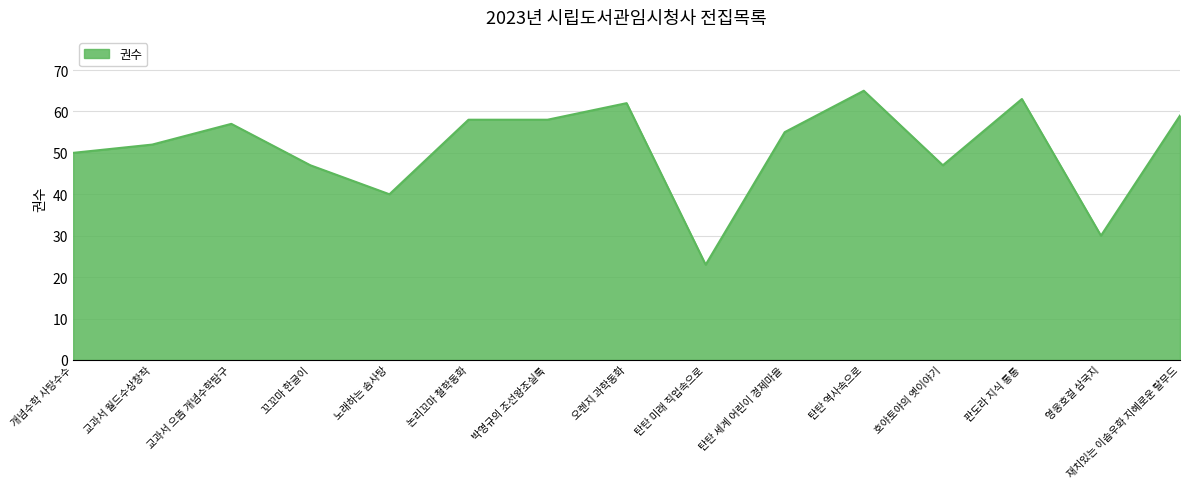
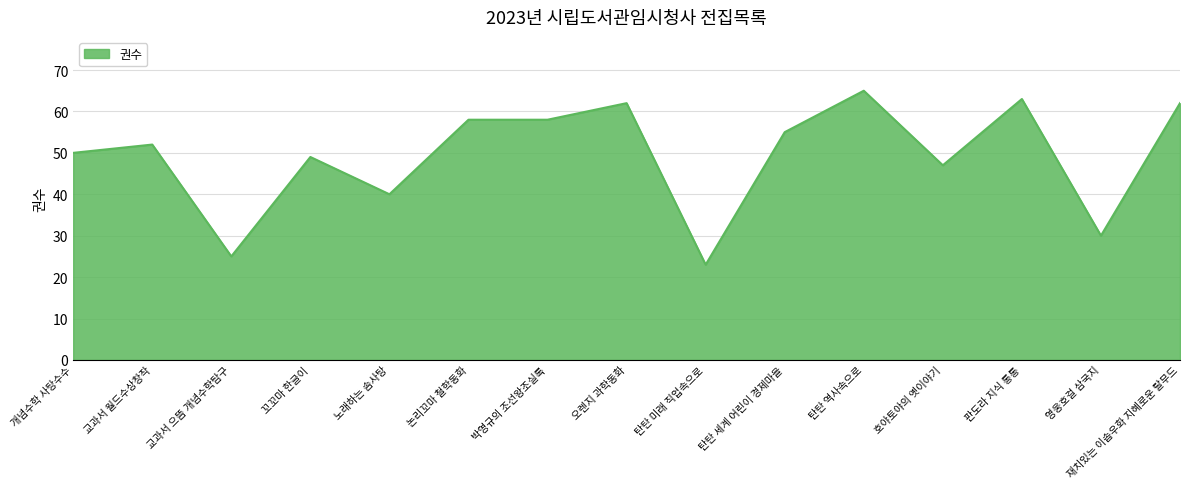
  {
    "개념수학 사탕수수": 50,
    "교과서 월드수상창작": 52,
-   "교과서 으뜸 개념수학탐구": 57,
-   "꼬꼬마 한글이": 47,
+   "교과서 으뜸 개념수학탐구": 25,
+   "꼬꼬마 한글이": 49,
    "노래하는 솜사탕": 40,
    "논리꼬마 철학동화": 58,
    "박영규의 조선왕조실록": 58,
    "오렌지 과학동화": 62,
    "탄탄 미래 직업속으로": 23,
    "탄탄 세계 어린이 경제마을": 55,
    "탄탄 역사속으로": 65,
    "호야토야의 옛이야기": 47,
    "판도라 지식 통통": 63,
    "영웅호걸 삼국지": 30,
-   "재치있는 이솝우화 지혜로운 탈무드": 59
+   "재치있는 이솝우화 지혜로운 탈무드": 62
  }
